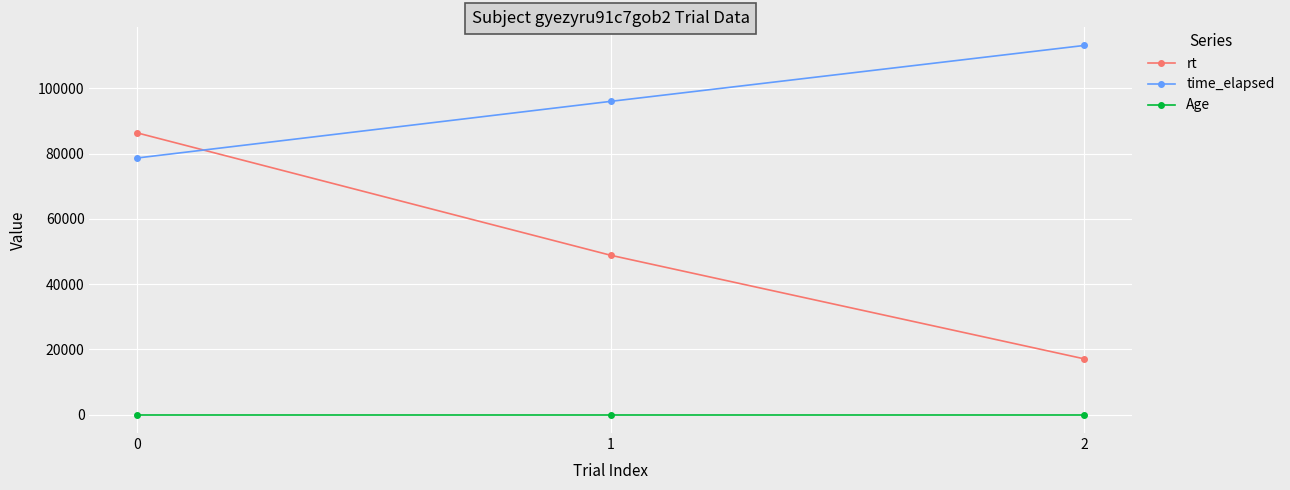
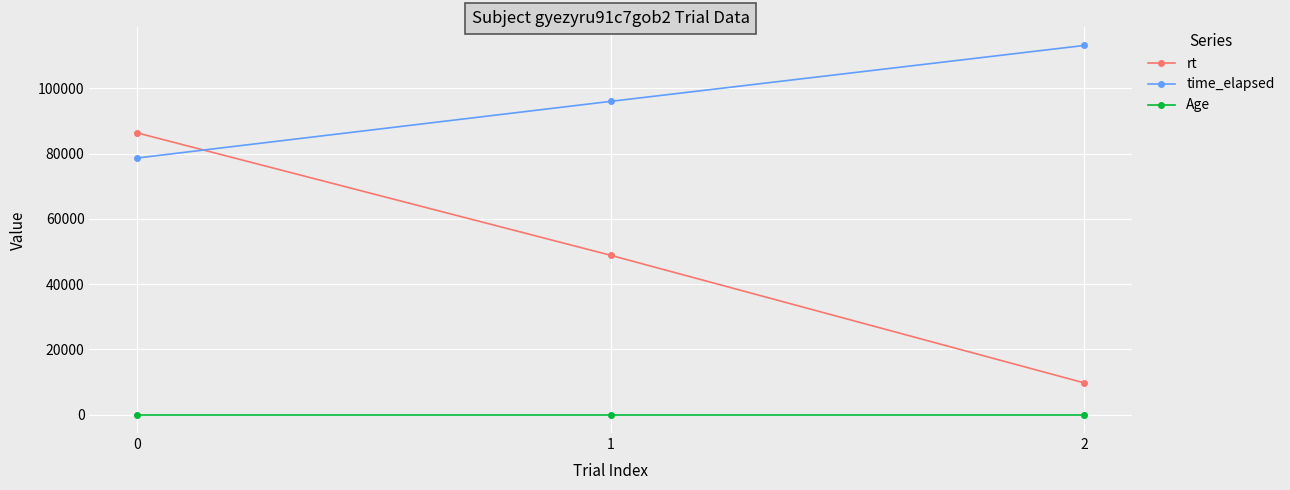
  {
    "rt": {
      "0": 86000,
      "1": 49000,
-     "2": 17000
+     "2": 10000
    },
    "time_elapsed": {
      "0": 79000,
      "1": 96000,
      "2": 113000
    },
    "Age": {
      "0": 0,
      "1": 0,
      "2": 0
    }
  }
